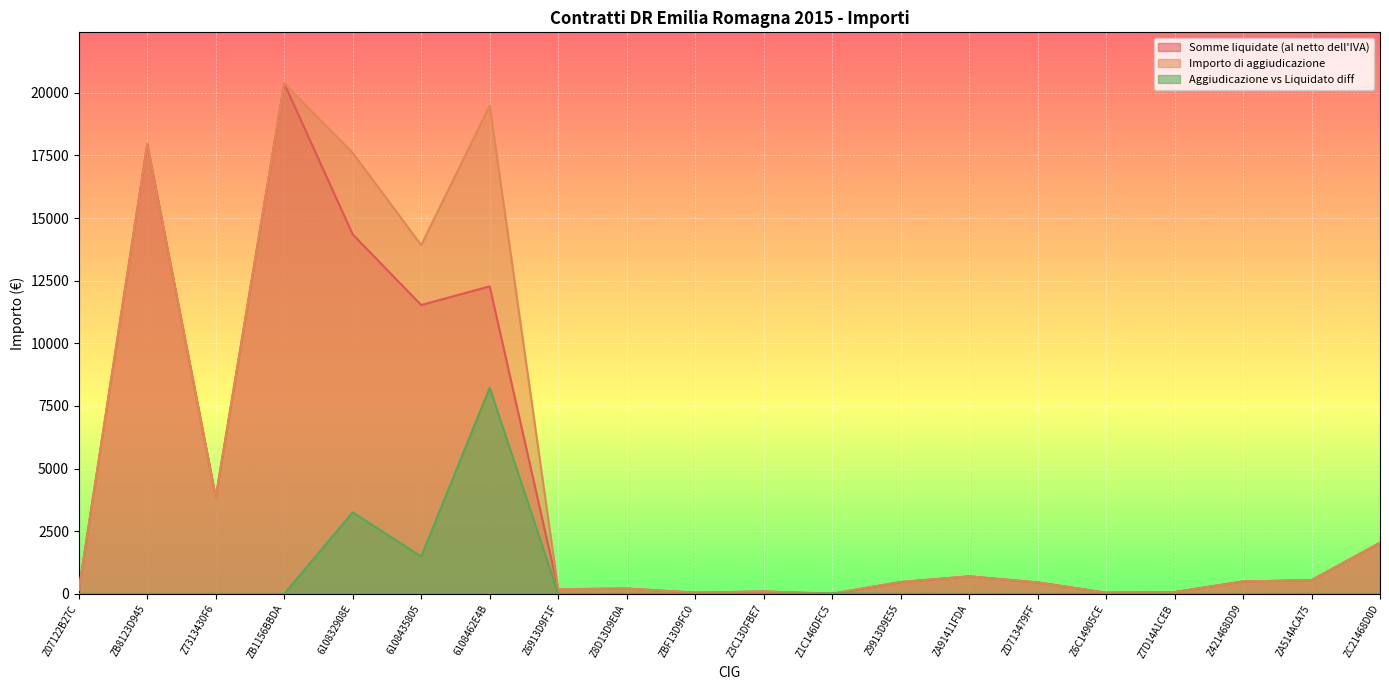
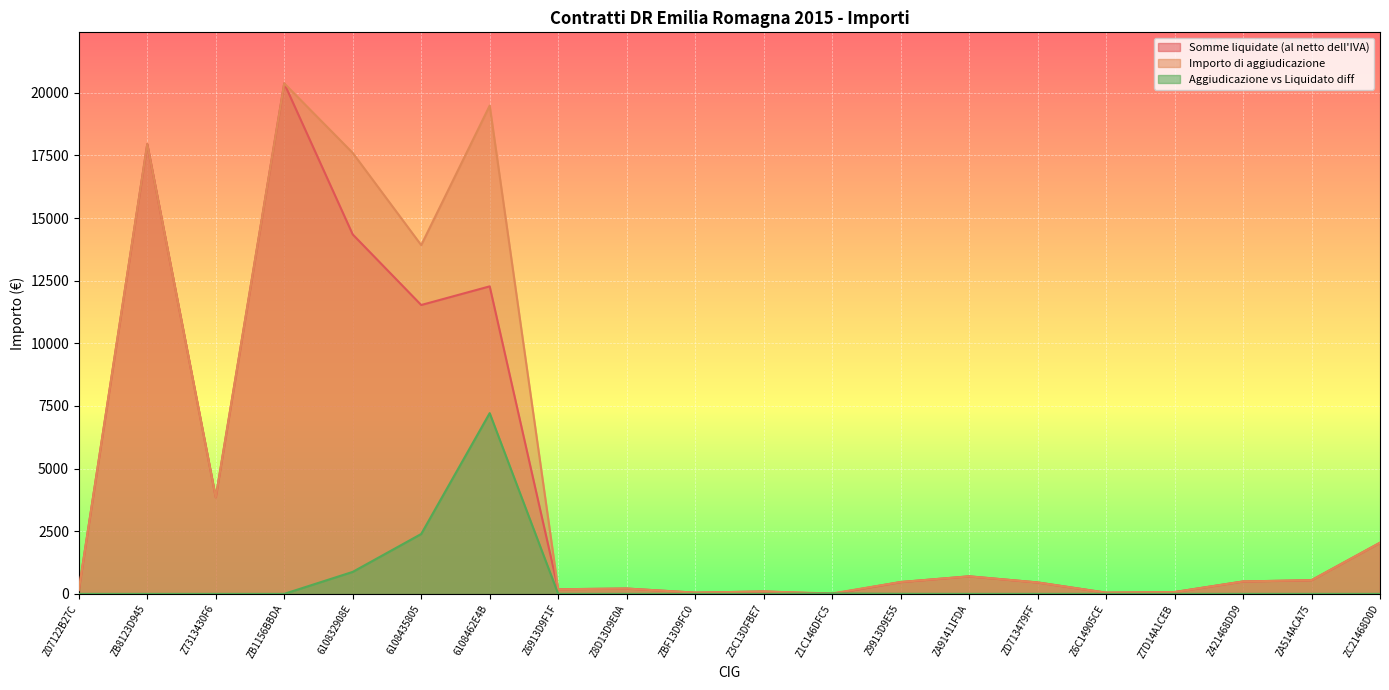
  {
    "Aggiudicazione vs Liquidato diff": {
      "Z07122B27C": 0,
      "ZB8123D945": 0,
      "Z7313430F6": 0,
      "ZB1156BBDA": 0,
-     "610832908E": 3300,
-     "6108435805": 1500,
-     "6108462E4B": 8200,
+     "610832908E": 900,
+     "6108435805": 2400,
+     "6108462E4B": 7200,
      "Z6913D9F1F": 0,
      "Z8D13D9E0A": 0,
      "Z9913D9E55": 0,
      "ZA91411FDA": 0,
      "ZD713479FF": 0,
      "Z421468DD9": 0,
      "ZA514ACA75": 0,
      "ZC21468D0D": 0
    }
  }
